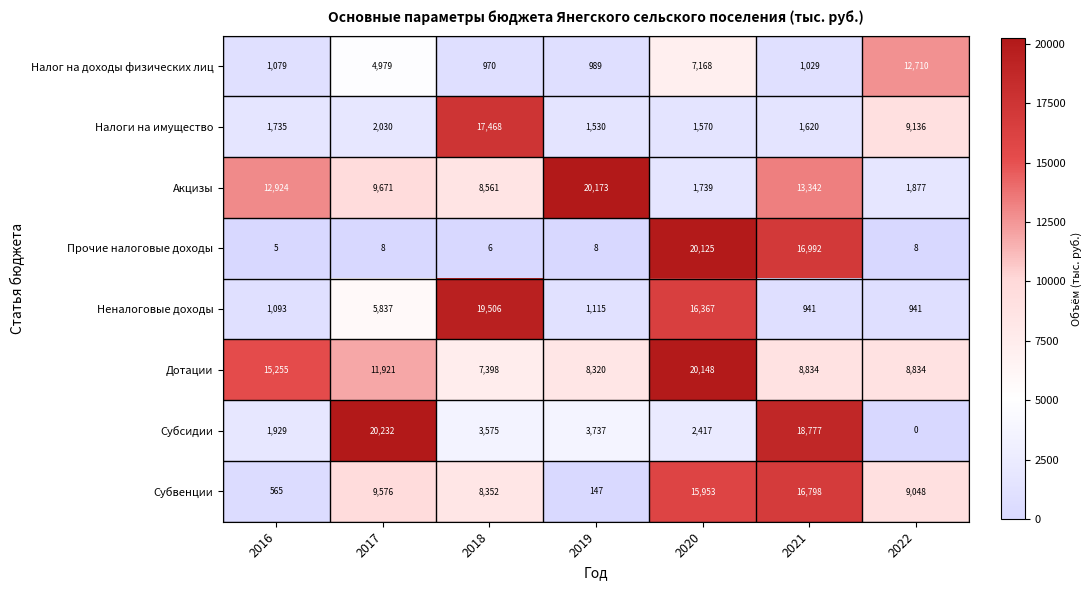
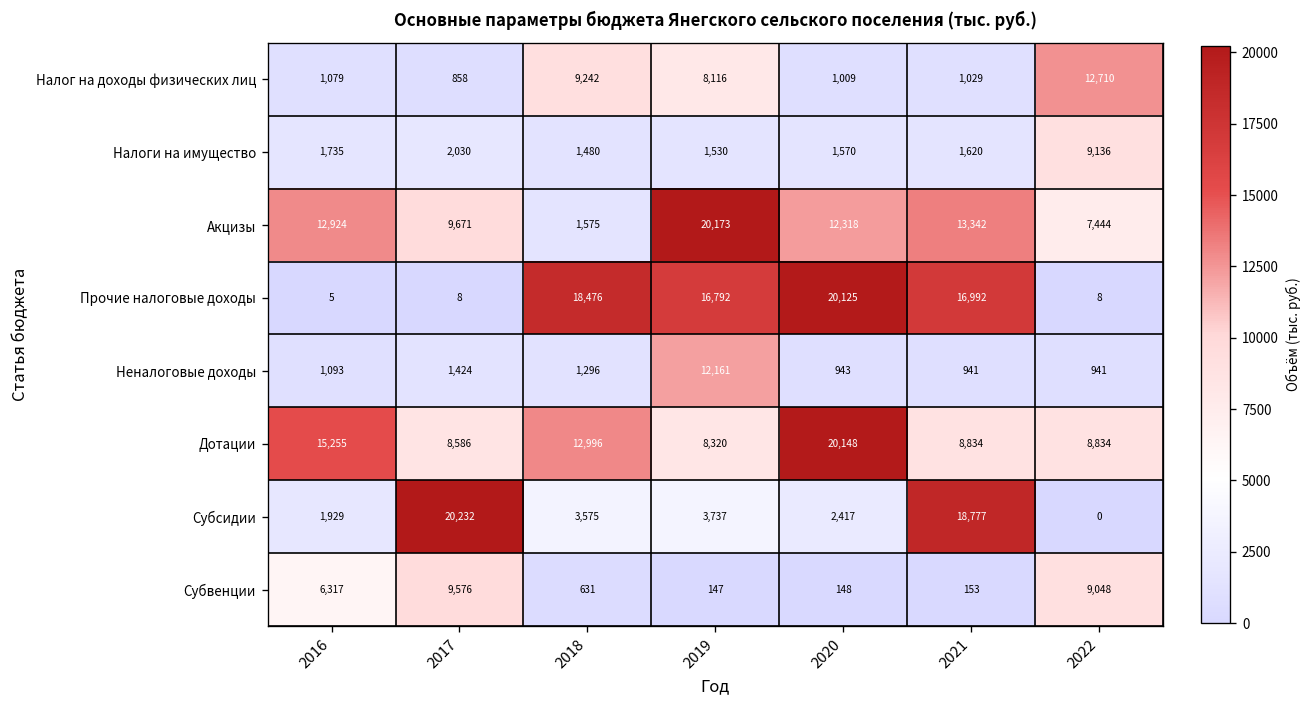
  {
    "Налог на доходы физических лиц": {
      "2016": "1,079",
-     "2017": "4,979",
-     "2018": "970",
-     "2019": "989",
-     "2020": "7,168",
+     "2017": "858",
+     "2018": "9,242",
+     "2019": "8,116",
+     "2020": "1,009",
      "2021": "1,029",
      "2022": "12,710"
    },
    "Налоги на имущество": {
      "2016": "1,735",
      "2017": "2,030",
-     "2018": "17,468",
+     "2018": "1,480",
      "2019": "1,530",
      "2020": "1,570",
      "2021": "1,620",
      "2022": "9,136"
    },
    "Акцизы": {
      "2016": "12,924",
      "2017": "9,671",
-     "2018": "8,561",
+     "2018": "1,575",
      "2019": "20,173",
-     "2020": "1,739",
+     "2020": "12,318",
      "2021": "13,342",
-     "2022": "1,877"
+     "2022": "7,444"
    },
    "Прочие налоговые доходы": {
      "2016": "5",
      "2017": "8",
-     "2018": "6",
-     "2019": "8",
+     "2018": "18,476",
+     "2019": "16,792",
      "2020": "20,125",
      "2021": "16,992",
      "2022": "8"
    },
    "Неналоговые доходы": {
      "2016": "1,093",
-     "2017": "5,837",
-     "2018": "19,506",
-     "2019": "1,115",
-     "2020": "16,367",
+     "2017": "1,424",
+     "2018": "1,296",
+     "2019": "12,161",
+     "2020": "943",
      "2021": "941",
      "2022": "941"
    },
    "Дотации": {
      "2016": "15,255",
-     "2017": "11,921",
-     "2018": "7,398",
+     "2017": "8,586",
+     "2018": "12,996",
      "2019": "8,320",
      "2020": "20,148",
      "2021": "8,834",
      "2022": "8,834"
    },
    "Субсидии": {
      "2016": "1,929",
      "2017": "20,232",
      "2018": "3,575",
      "2019": "3,737",
      "2020": "2,417",
      "2021": "18,777",
      "2022": "0"
    },
    "Субвенции": {
-     "2016": "565",
+     "2016": "6,317",
      "2017": "9,576",
-     "2018": "8,352",
+     "2018": "631",
      "2019": "147",
-     "2020": "15,953",
-     "2021": "16,798",
+     "2020": "148",
+     "2021": "153",
      "2022": "9,048"
    }
  }
